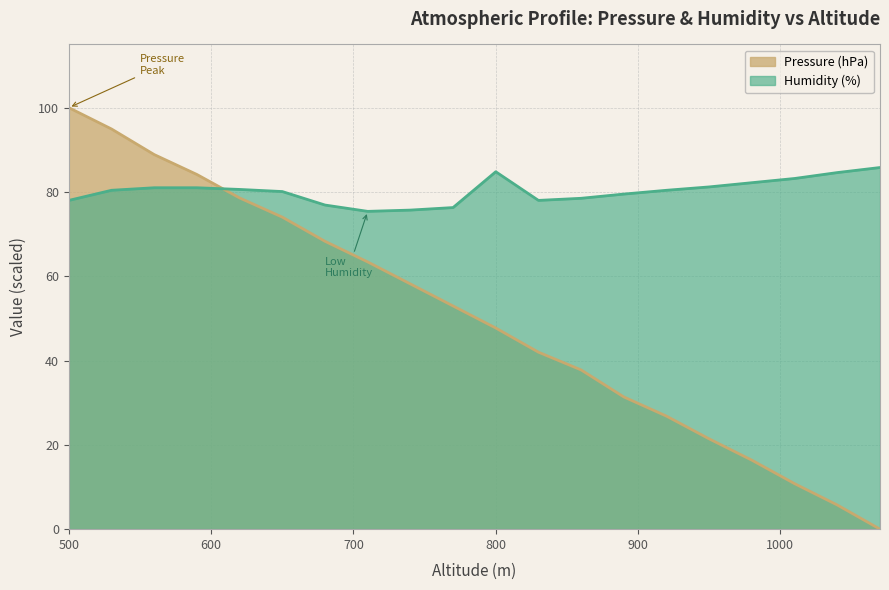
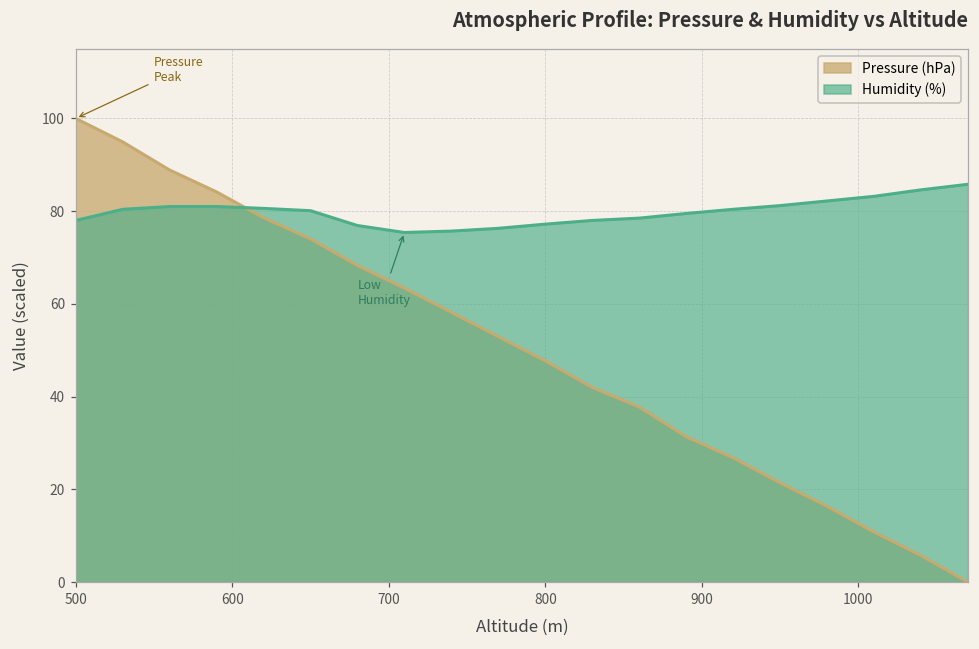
  {
    "Pressure (hPa)": {
      "500": 100,
      "800": 48
    },
    "Humidity (%)": {
      "500": 78,
-     "800": 85
+     "800": 77
    }
  }
